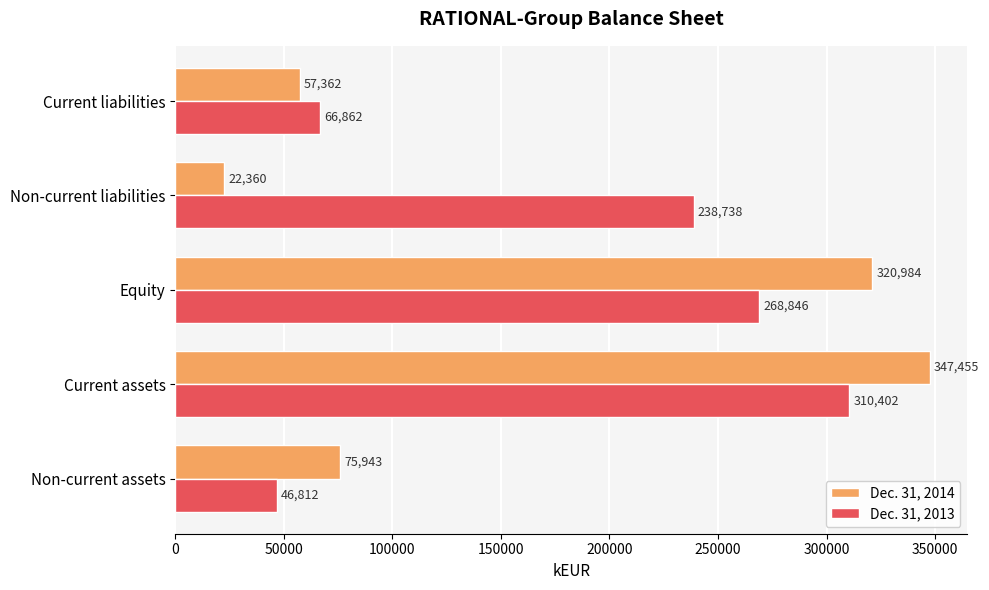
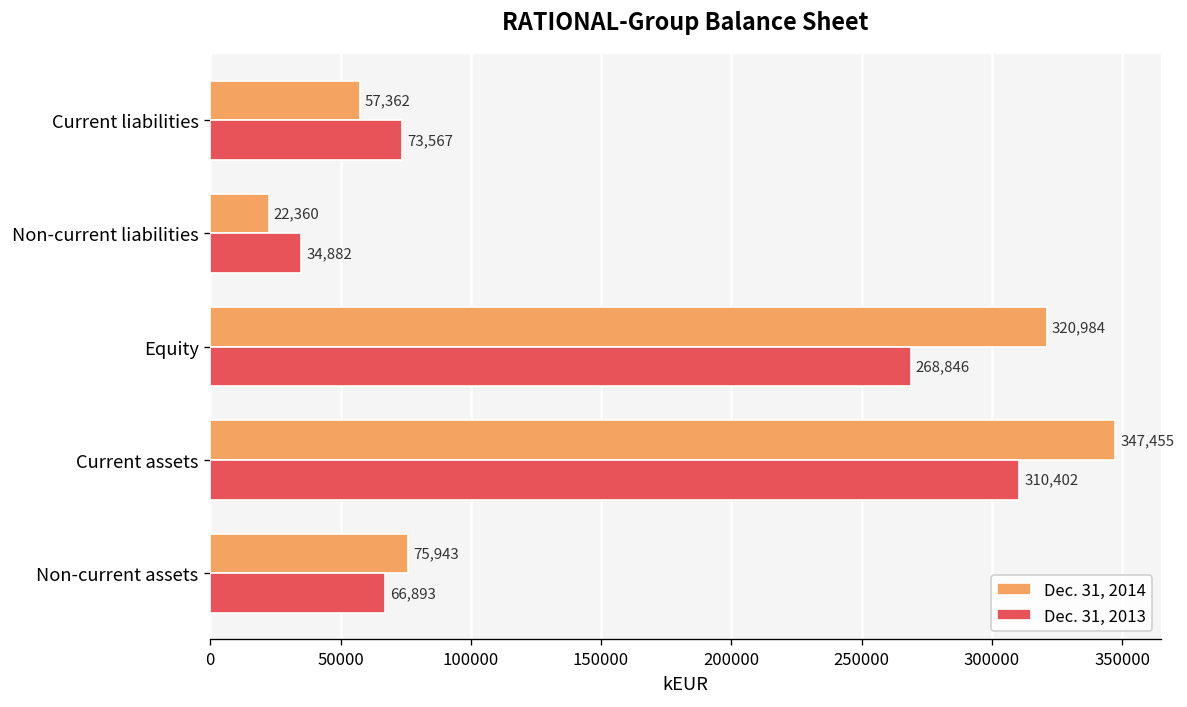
  {
    "Dec. 31, 2014": {
      "Current liabilities": "57,362",
      "Non-current liabilities": "22,360",
      "Equity": "320,984",
      "Current assets": "347,455",
      "Non-current assets": "75,943"
    },
    "Dec. 31, 2013": {
-     "Current liabilities": "66,862",
-     "Non-current liabilities": "238,738",
+     "Current liabilities": "73,567",
+     "Non-current liabilities": "34,882",
      "Equity": "268,846",
      "Current assets": "310,402",
-     "Non-current assets": "46,812"
+     "Non-current assets": "66,893"
    }
  }
